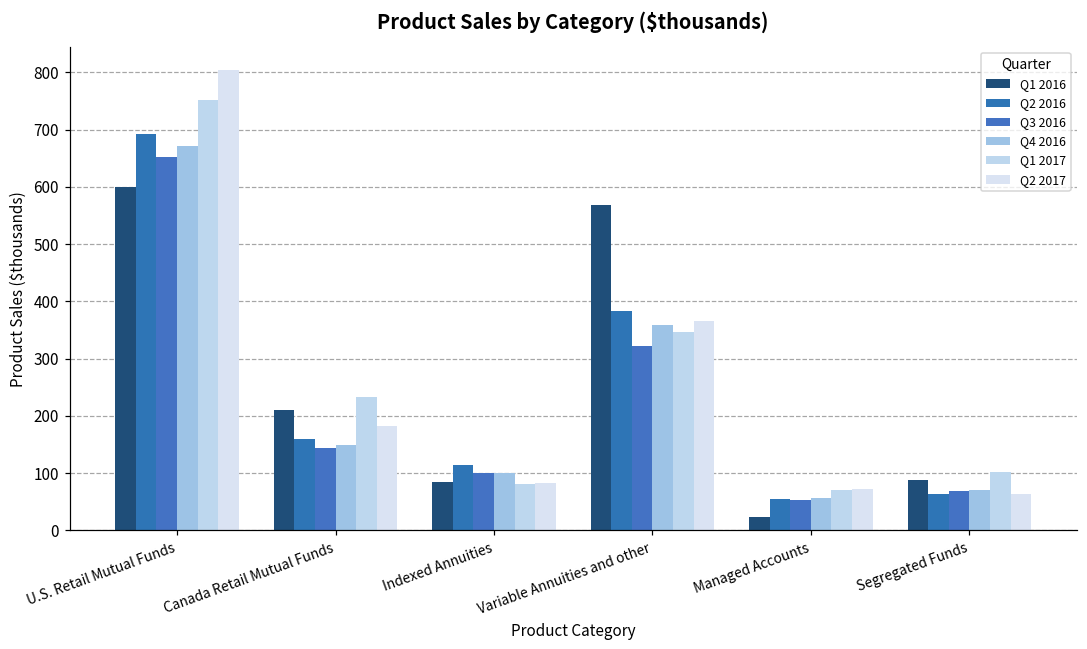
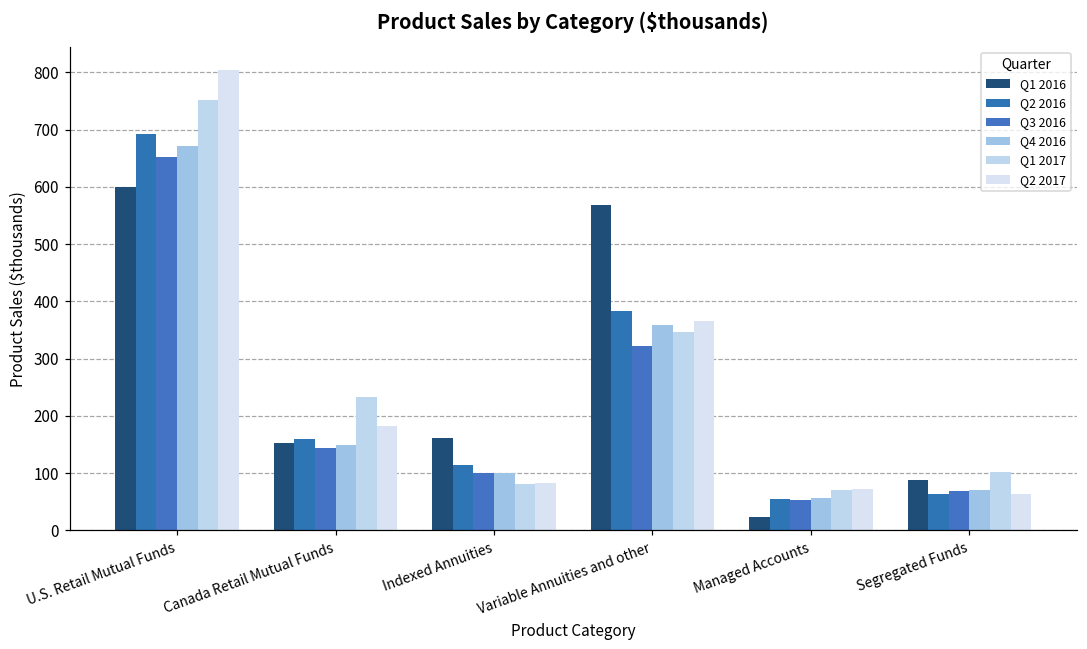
  {
    "Q1 2016": {
      "U.S. Retail Mutual Funds": 600,
-     "Canada Retail Mutual Funds": 210,
-     "Indexed Annuities": 80,
+     "Canada Retail Mutual Funds": 150,
+     "Indexed Annuities": 160,
      "Variable Annuities and other": 570,
      "Managed Accounts": 20,
      "Segregated Funds": 90
    }
  }
